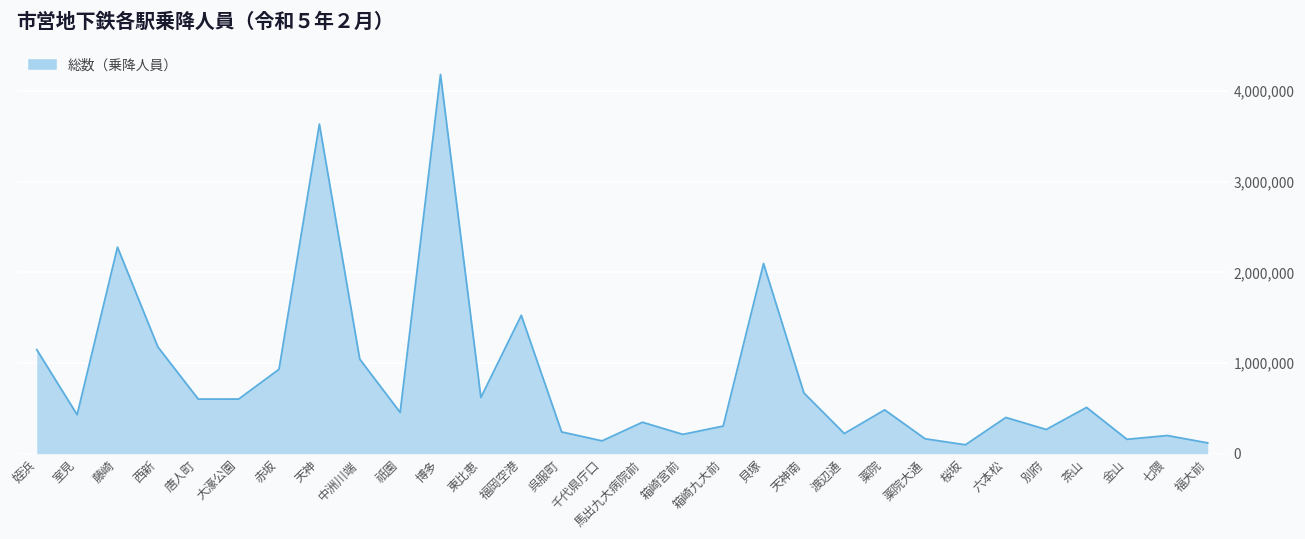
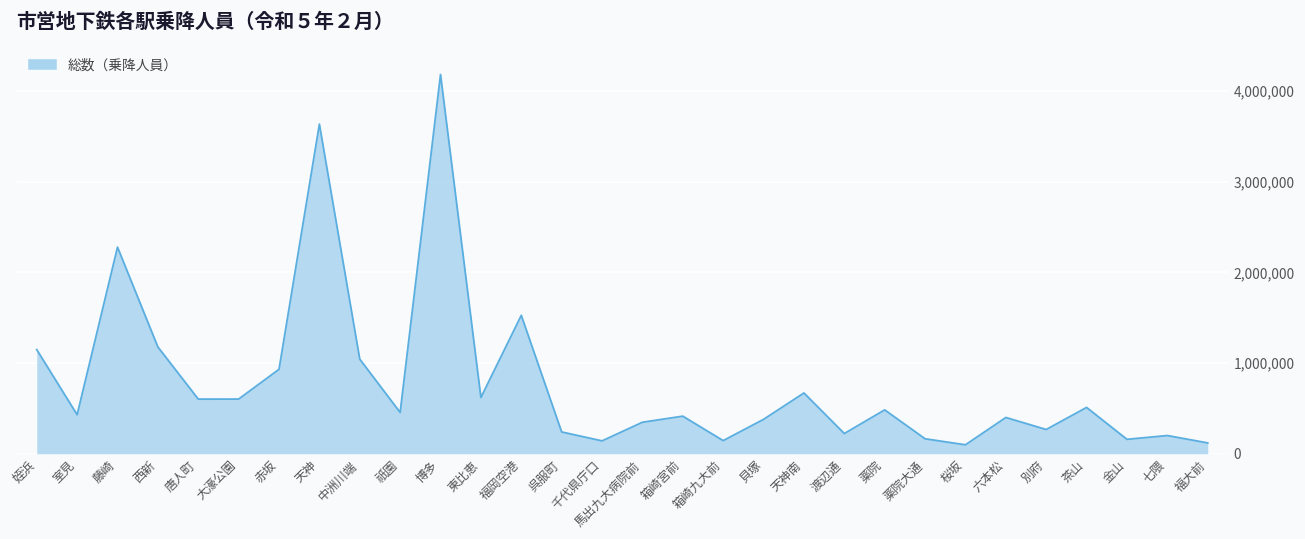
  {
    "姪浜": "1,100,000",
    "室見": "400,000",
    "藤崎": "2,300,000",
    "西新": "1,200,000",
    "唐人町": "600,000",
    "大濠公園": "600,000",
    "赤坂": "900,000",
    "天神": "3,600,000",
    "中洲川端": "1,000,000",
    "祇園": "500,000",
    "博多": "4,200,000",
    "東比恵": "600,000",
    "福岡空港": "1,500,000",
    "呉服町": "200,000",
    "千代県庁口": "100,000",
    "馬出九大病院前": "300,000",
-   "箱崎宮前": "200,000",
-   "箱崎九大前": "300,000",
-   "貝塚": "2,100,000",
+   "箱崎宮前": "400,000",
+   "箱崎九大前": "100,000",
+   "貝塚": "400,000",
    "天神南": "700,000",
    "渡辺通": "200,000",
    "薬院": "500,000",
    "薬院大通": "200,000",
    "桜坂": "100,000",
    "六本松": "400,000",
    "別府": "300,000",
    "茶山": "500,000",
    "金山": "200,000",
    "七隈": "200,000",
    "福大前": "100,000"
  }
